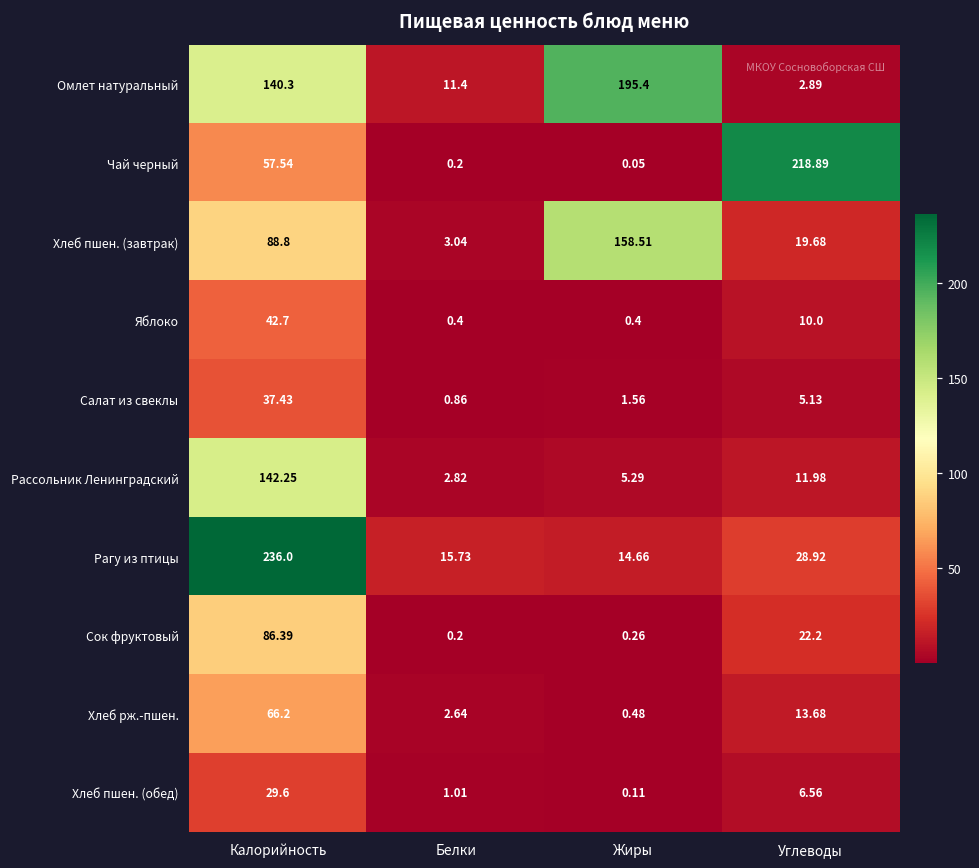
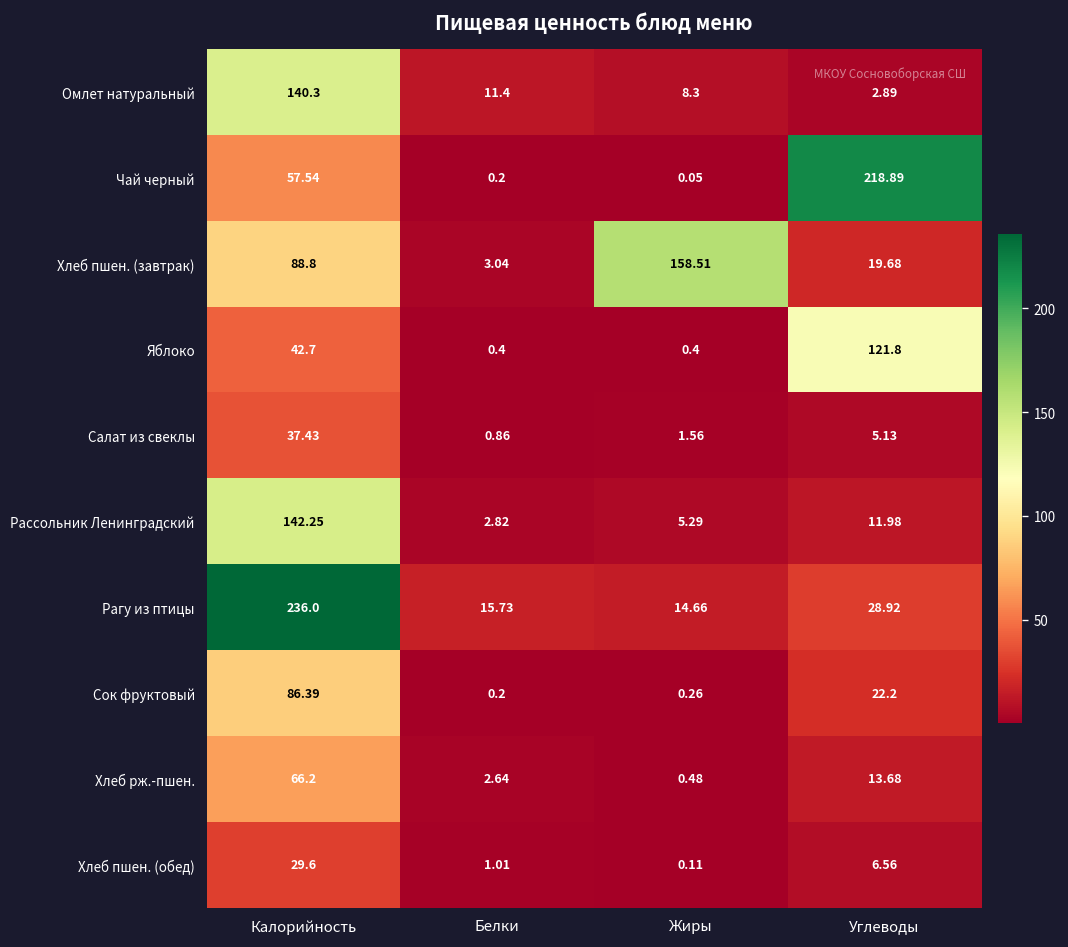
  {
    "Омлет натуральный": {
      "Калорийность": 140.3,
      "Белки": 11.4,
-     "Жиры": 195.4
+     "Жиры": 8.3
    },
    "Чай черный": {
      "Калорийность": 57.54,
      "Белки": 0.2,
      "Жиры": 0.05,
      "Углеводы": 218.89
    },
    "Хлеб пшен. (завтрак)": {
      "Калорийность": 88.8,
      "Белки": 3.04,
      "Жиры": 158.51,
      "Углеводы": 19.68
    },
    "Яблоко": {
      "Калорийность": 42.7,
      "Белки": 0.4,
      "Жиры": 0.4,
-     "Углеводы": 10.0
+     "Углеводы": 121.8
    },
    "Салат из свеклы": {
      "Калорийность": 37.43,
      "Белки": 0.86,
      "Жиры": 1.56,
      "Углеводы": 5.13
    },
    "Рассольник Ленинградский": {
      "Калорийность": 142.25,
      "Белки": 2.82,
      "Жиры": 5.29,
      "Углеводы": 11.98
    },
    "Рагу из птицы": {
      "Калорийность": 236.0,
      "Белки": 15.73,
      "Жиры": 14.66,
      "Углеводы": 28.92
    },
    "Сок фруктовый": {
      "Калорийность": 86.39,
      "Белки": 0.2,
      "Жиры": 0.26,
      "Углеводы": 22.2
    },
    "Хлеб рж.-пшен.": {
      "Калорийность": 66.2,
      "Белки": 2.64,
      "Жиры": 0.48,
      "Углеводы": 13.68
    },
    "Хлеб пшен. (обед)": {
      "Калорийность": 29.6,
      "Белки": 1.01,
      "Жиры": 0.11,
      "Углеводы": 6.56
    }
  }
